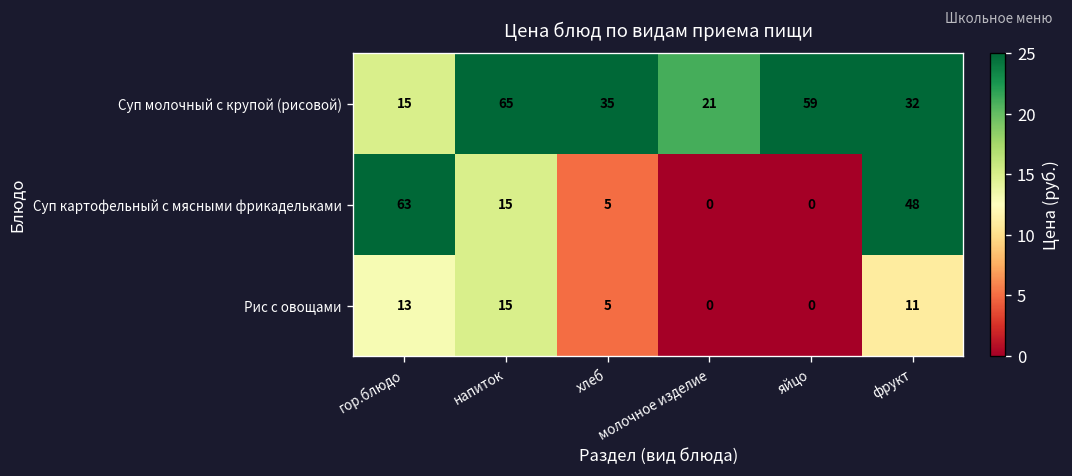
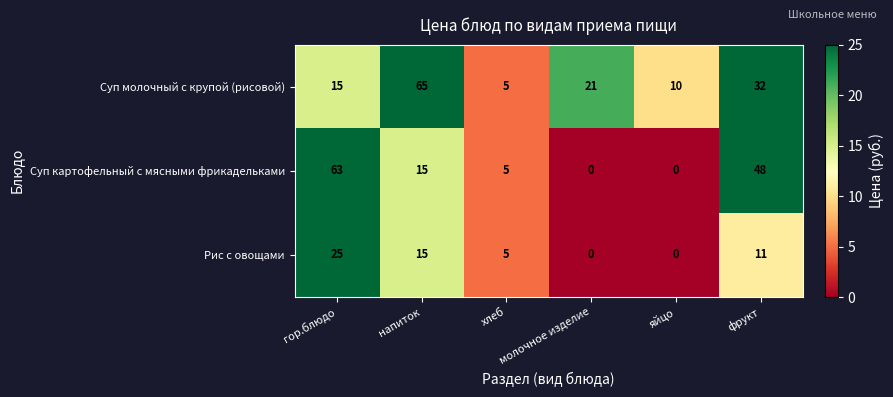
  {
    "Суп молочный с крупой (рисовой)": {
      "гор.блюдо": 15,
      "напиток": 65,
-     "хлеб": 35,
+     "хлеб": 5,
      "молочное изделие": 21,
-     "яйцо": 59,
+     "яйцо": 10,
      "фрукт": 32
    },
    "Суп картофельный с мясными фрикадельками": {
      "гор.блюдо": 63,
      "напиток": 15,
      "хлеб": 5,
      "молочное изделие": 0,
      "яйцо": 0,
      "фрукт": 48
    },
    "Рис с овощами": {
-     "гор.блюдо": 13,
+     "гор.блюдо": 25,
      "напиток": 15,
      "хлеб": 5,
      "молочное изделие": 0,
      "яйцо": 0,
      "фрукт": 11
    }
  }
